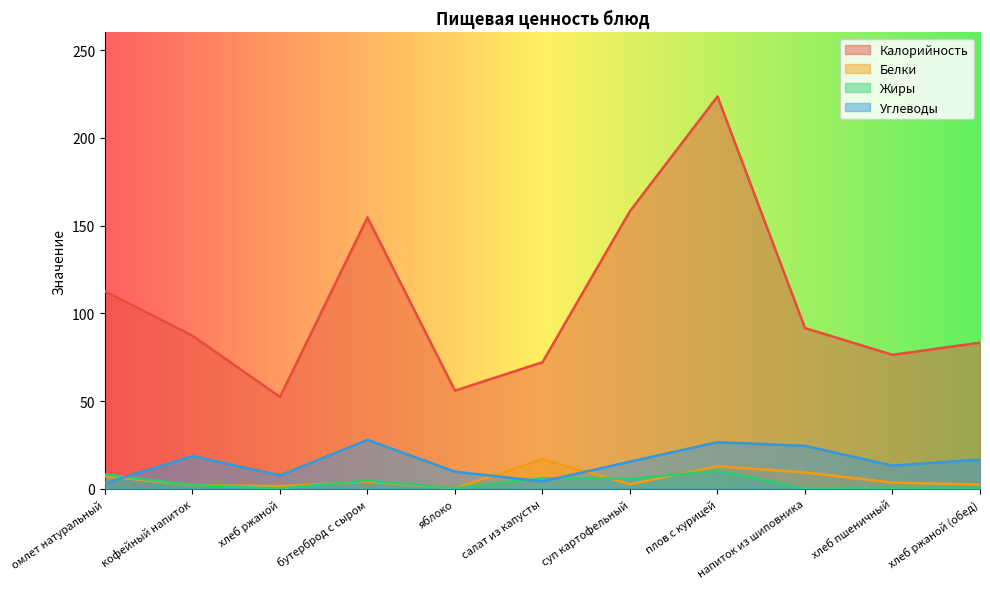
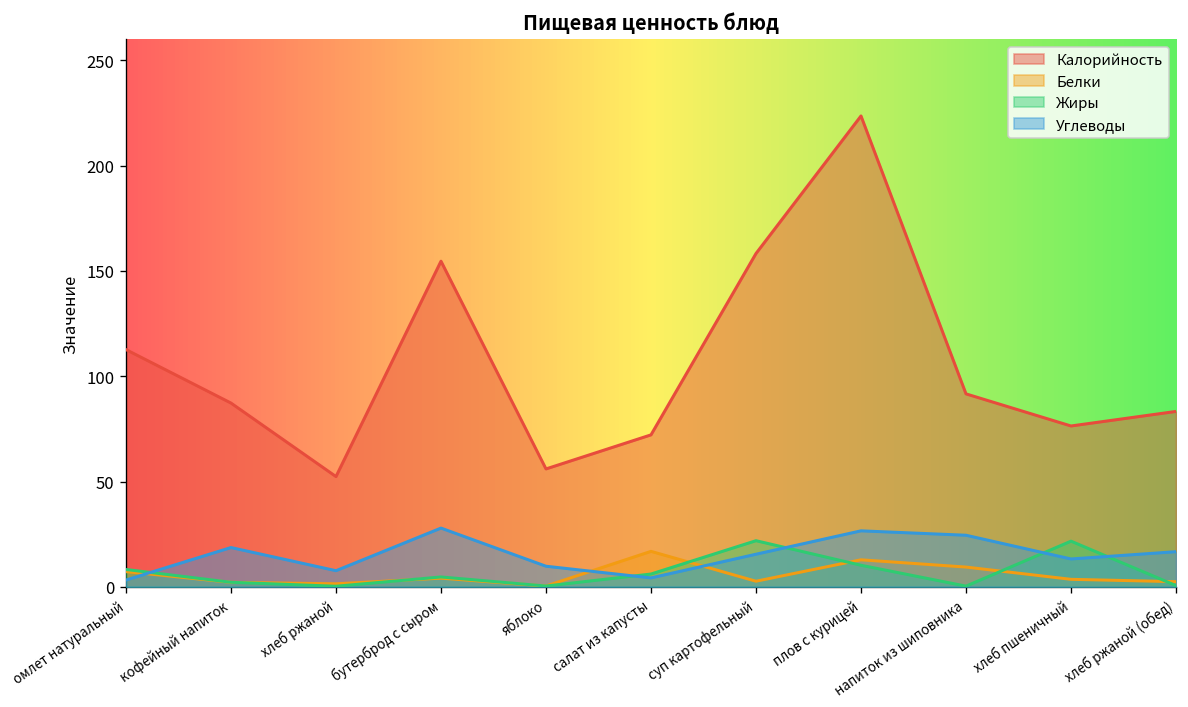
  {
    "Калорийность": {
      "омлет натуральный": 113,
      "кофейный напиток": 87,
      "хлеб ржаной": 52,
      "бутерброд с сыром": 155,
      "яблоко": 56,
      "салат из капусты": 72,
      "суп картофельный": 158,
      "плов с курицей": 224,
      "напиток из шиповника": 92,
      "хлеб пшеничный": 76,
      "хлеб ржаной (обед)": 83
    },
    "Белки": {
      "салат из капусты": 17,
      "суп картофельный": 3,
      "плов с курицей": 13,
      "напиток из шиповника": 9,
      "хлеб пшеничный": 4,
      "хлеб ржаной (обед)": 2
    },
    "Жиры": {
      "салат из капусты": 6,
-     "суп картофельный": 6,
+     "суп картофельный": 22,
      "плов с курицей": 10,
      "напиток из шиповника": 0,
-     "хлеб пшеничный": 1,
+     "хлеб пшеничный": 22,
      "хлеб ржаной (обед)": 1
    },
    "Углеводы": {
      "омлет натуральный": 3,
      "кофейный напиток": 19,
      "хлеб ржаной": 8,
      "бутерброд с сыром": 28,
      "яблоко": 10,
      "салат из капусты": 4,
      "суп картофельный": 16,
      "плов с курицей": 27,
      "напиток из шиповника": 25,
      "хлеб пшеничный": 13,
      "хлеб ржаной (обед)": 17
    }
  }
